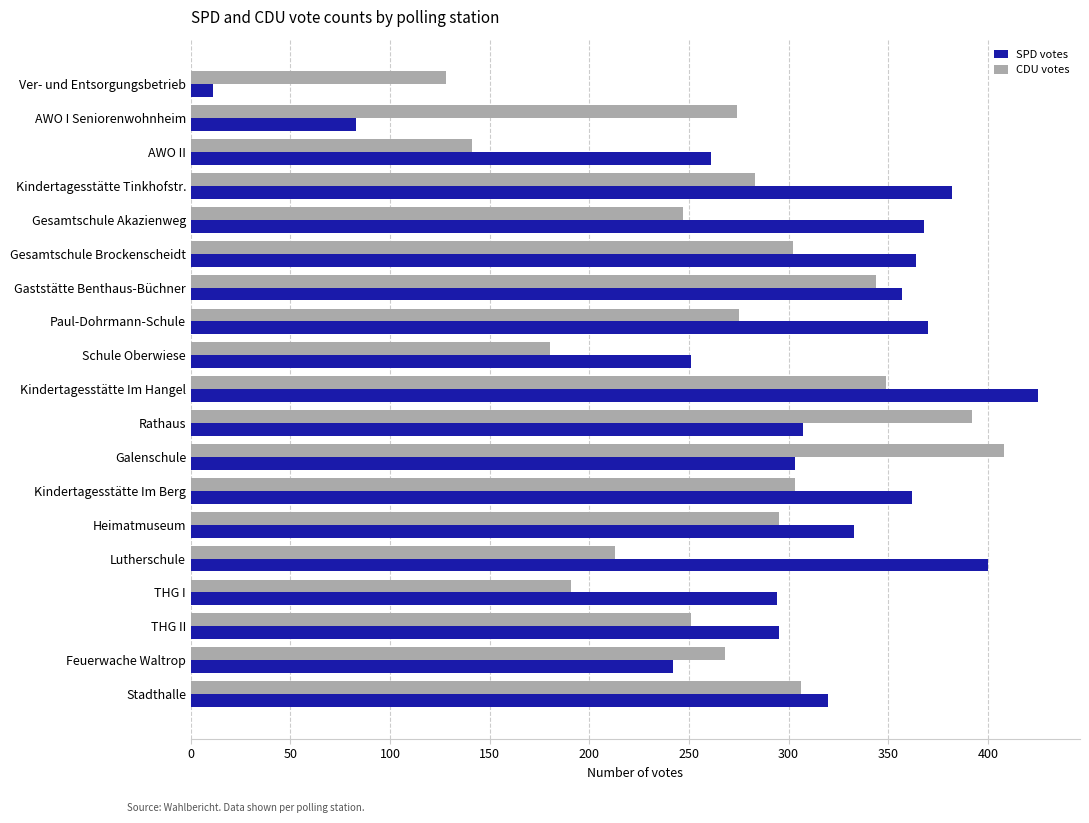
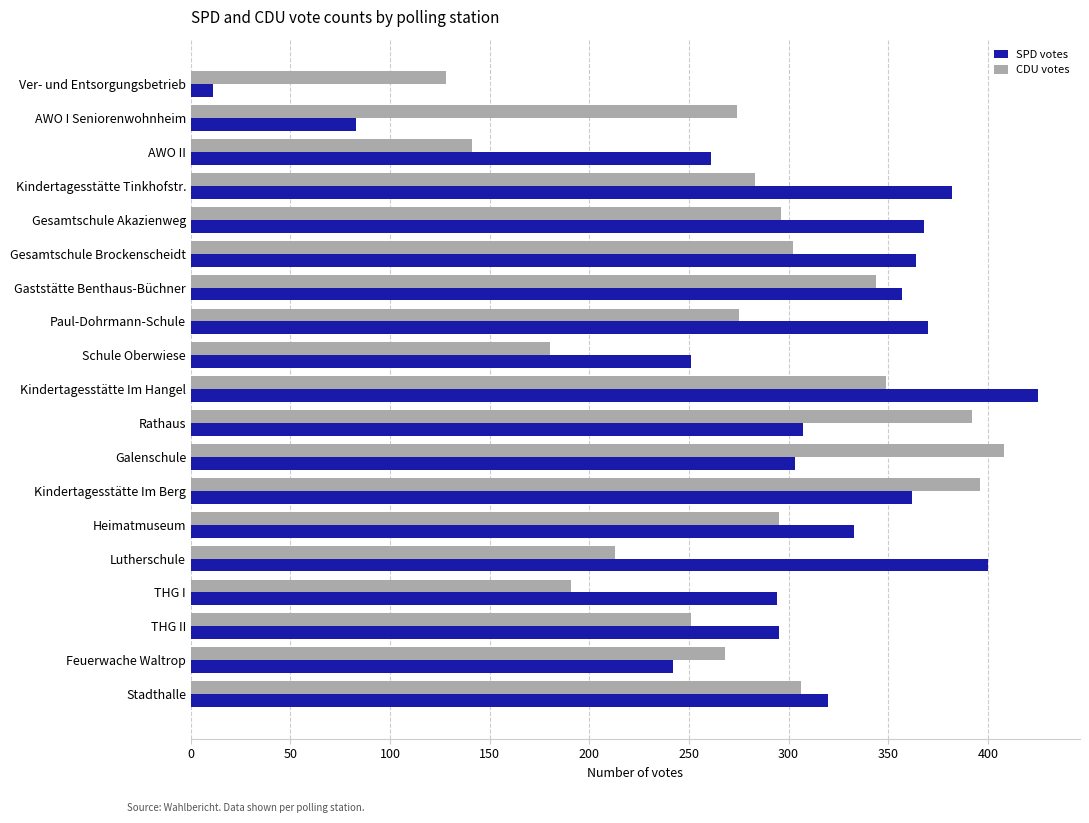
  {
    "SPD votes": {
      "Ver- und Entsorgungsbetrieb": 11,
      "AWO I Seniorenwohnheim": 83,
      "AWO II": 261,
      "Kindertagesstätte Tinkhofstr.": 382,
      "Gesamtschule Akazienweg": 368,
      "Gesamtschule Brockenscheidt": 364,
      "Gaststätte Benthaus-Büchner": 357,
      "Paul-Dohrmann-Schule": 370,
      "Schule Oberwiese": 251,
      "Kindertagesstätte Im Hangel": 425,
      "Rathaus": 307,
      "Galenschule": 303,
      "Kindertagesstätte Im Berg": 362,
      "Heimatmuseum": 333,
      "Lutherschule": 400,
      "THG I": 294,
      "THG II": 295,
      "Feuerwache Waltrop": 242,
      "Stadthalle": 320
    },
    "CDU votes": {
      "Ver- und Entsorgungsbetrieb": 128,
      "AWO I Seniorenwohnheim": 274,
      "AWO II": 141,
      "Kindertagesstätte Tinkhofstr.": 283,
-     "Gesamtschule Akazienweg": 247,
+     "Gesamtschule Akazienweg": 296,
      "Gesamtschule Brockenscheidt": 302,
      "Gaststätte Benthaus-Büchner": 344,
      "Paul-Dohrmann-Schule": 275,
      "Schule Oberwiese": 180,
      "Kindertagesstätte Im Hangel": 349,
      "Rathaus": 392,
      "Galenschule": 408,
-     "Kindertagesstätte Im Berg": 303,
+     "Kindertagesstätte Im Berg": 396,
      "Heimatmuseum": 295,
      "Lutherschule": 213,
      "THG I": 191,
      "THG II": 251,
      "Feuerwache Waltrop": 268,
      "Stadthalle": 306
    }
  }
